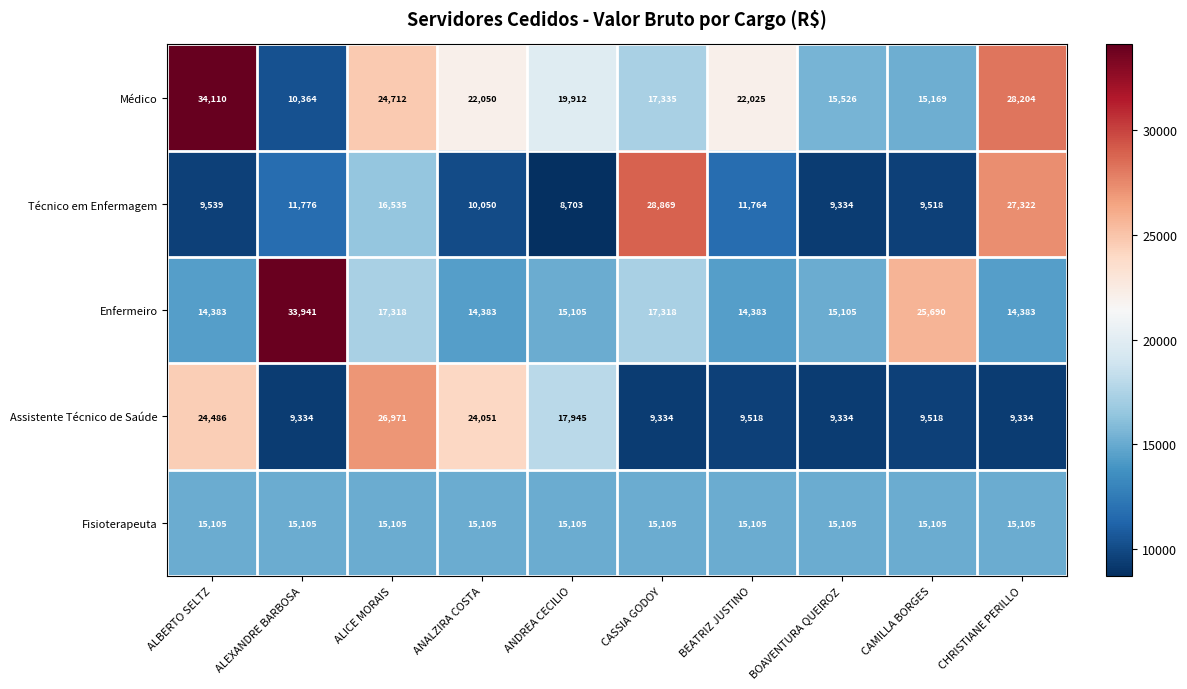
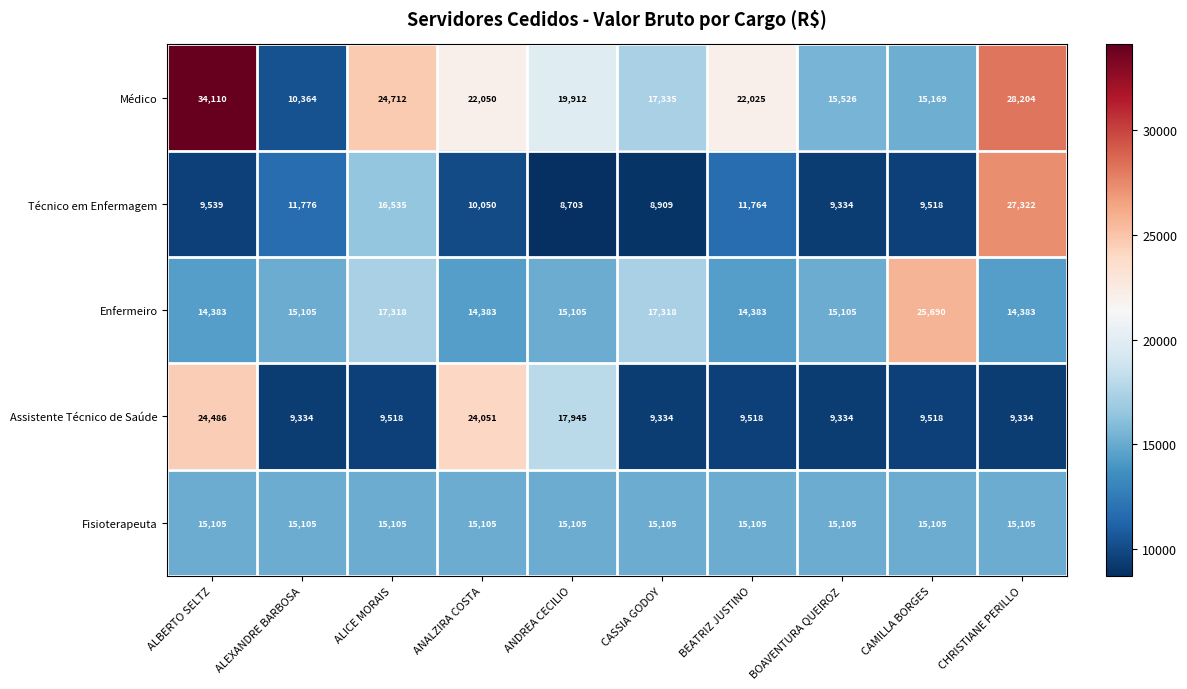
  {
    "Médico": {
      "ALBERTO SELTZ": "34,110",
      "ALEXANDRE BARBOSA": "10,364",
      "ALICE MORAIS": "24,712",
      "ANALZIRA COSTA": "22,050",
      "ANDREA CECILIO": "19,912",
      "CASSIA GODOY": "17,335",
      "BEATRIZ JUSTINO": "22,025",
      "BOAVENTURA QUEIROZ": "15,526",
      "CAMILLA BORGES": "15,169",
      "CHRISTIANE PERILLO": "28,204"
    },
    "Técnico em Enfermagem": {
      "ALBERTO SELTZ": "9,539",
      "ALEXANDRE BARBOSA": "11,776",
      "ALICE MORAIS": "16,535",
      "ANALZIRA COSTA": "10,050",
      "ANDREA CECILIO": "8,703",
-     "CASSIA GODOY": "28,869",
+     "CASSIA GODOY": "8,909",
      "BEATRIZ JUSTINO": "11,764",
      "BOAVENTURA QUEIROZ": "9,334",
      "CAMILLA BORGES": "9,518",
      "CHRISTIANE PERILLO": "27,322"
    },
    "Enfermeiro": {
      "ALBERTO SELTZ": "14,383",
-     "ALEXANDRE BARBOSA": "33,941",
+     "ALEXANDRE BARBOSA": "15,105",
      "ALICE MORAIS": "17,318",
      "ANALZIRA COSTA": "14,383",
      "ANDREA CECILIO": "15,105",
      "CASSIA GODOY": "17,318",
      "BEATRIZ JUSTINO": "14,383",
      "BOAVENTURA QUEIROZ": "15,105",
      "CAMILLA BORGES": "25,690",
      "CHRISTIANE PERILLO": "14,383"
    },
    "Assistente Técnico de Saúde": {
      "ALBERTO SELTZ": "24,486",
      "ALEXANDRE BARBOSA": "9,334",
-     "ALICE MORAIS": "26,971",
+     "ALICE MORAIS": "9,518",
      "ANALZIRA COSTA": "24,051",
      "ANDREA CECILIO": "17,945",
      "CASSIA GODOY": "9,334",
      "BEATRIZ JUSTINO": "9,518",
      "BOAVENTURA QUEIROZ": "9,334",
      "CAMILLA BORGES": "9,518",
      "CHRISTIANE PERILLO": "9,334"
    },
    "Fisioterapeuta": {
      "ALBERTO SELTZ": "15,105",
      "ALEXANDRE BARBOSA": "15,105",
      "ALICE MORAIS": "15,105",
      "ANALZIRA COSTA": "15,105",
      "ANDREA CECILIO": "15,105",
      "CASSIA GODOY": "15,105",
      "BEATRIZ JUSTINO": "15,105",
      "BOAVENTURA QUEIROZ": "15,105",
      "CAMILLA BORGES": "15,105",
      "CHRISTIANE PERILLO": "15,105"
    }
  }
